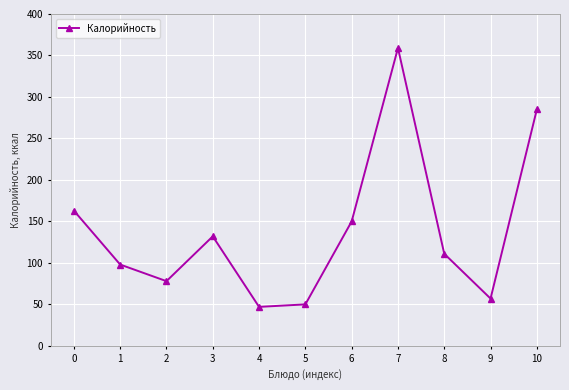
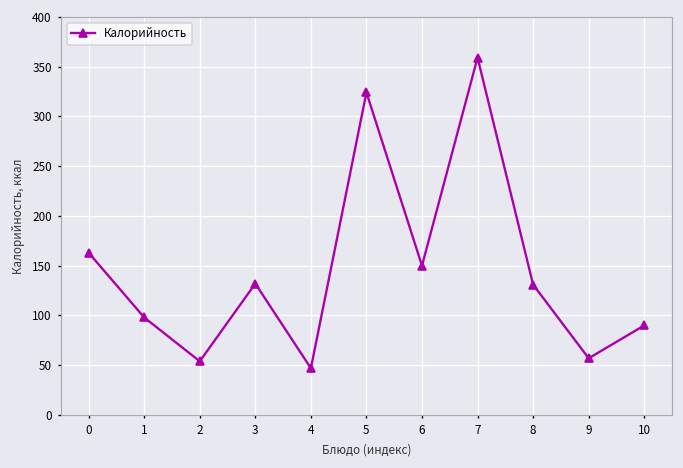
  {
    "0": 160,
    "1": 100,
-   "2": 80,
+   "2": 50,
    "3": 130,
    "4": 50,
-   "5": 50,
+   "5": 320,
    "6": 150,
    "7": 360,
-   "8": 110,
+   "8": 130,
    "9": 60,
-   "10": 290
+   "10": 90
  }
